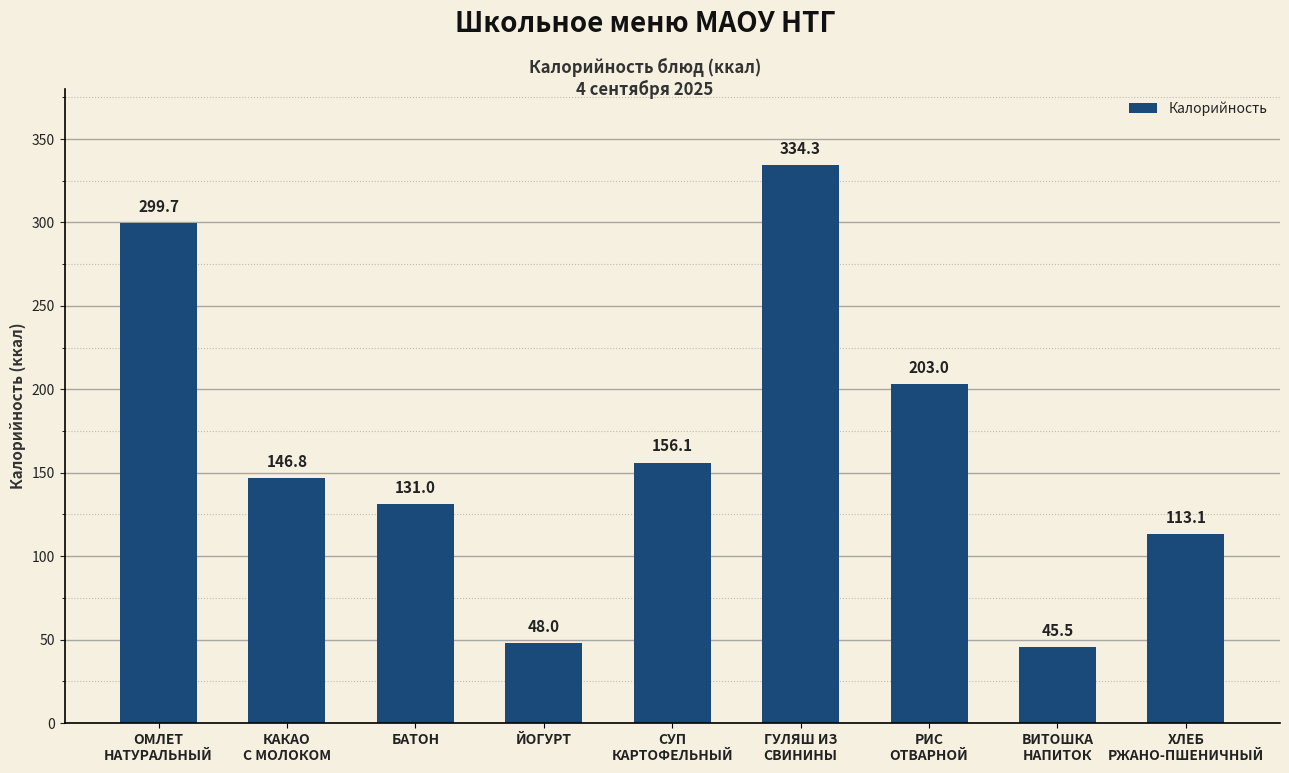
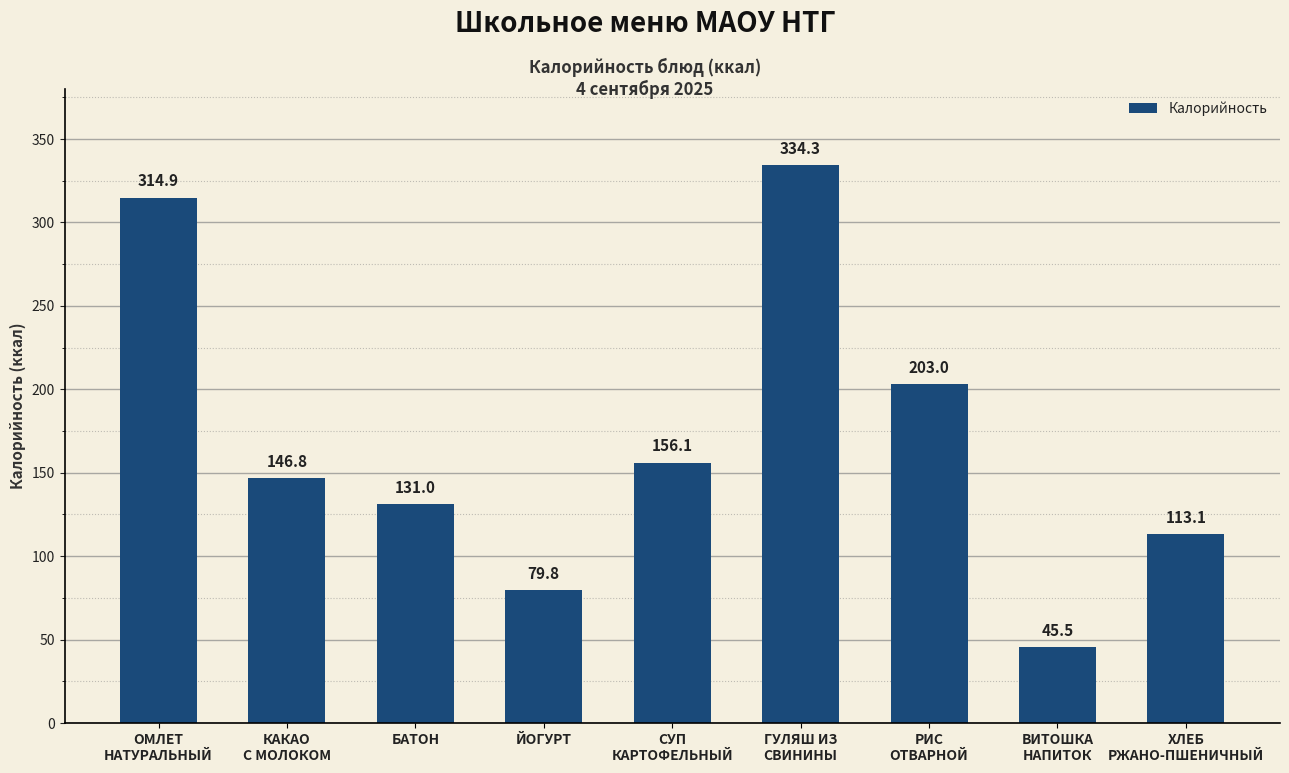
  {
-   "ОМЛЕТ НАТУРАЛЬНЫЙ": 299.7,
+   "ОМЛЕТ НАТУРАЛЬНЫЙ": 314.9,
    "КАКАО С МОЛОКОМ": 146.8,
    "БАТОН": 131.0,
-   "ЙОГУРТ": 48.0,
+   "ЙОГУРТ": 79.8,
    "СУП КАРТОФЕЛЬНЫЙ": 156.1,
    "ГУЛЯШ ИЗ СВИНИНЫ": 334.3,
    "РИС ОТВАРНОЙ": 203.0,
    "ВИТОШКА НАПИТОК": 45.5,
    "ХЛЕБ РЖАНО-ПШЕНИЧНЫЙ": 113.1
  }
